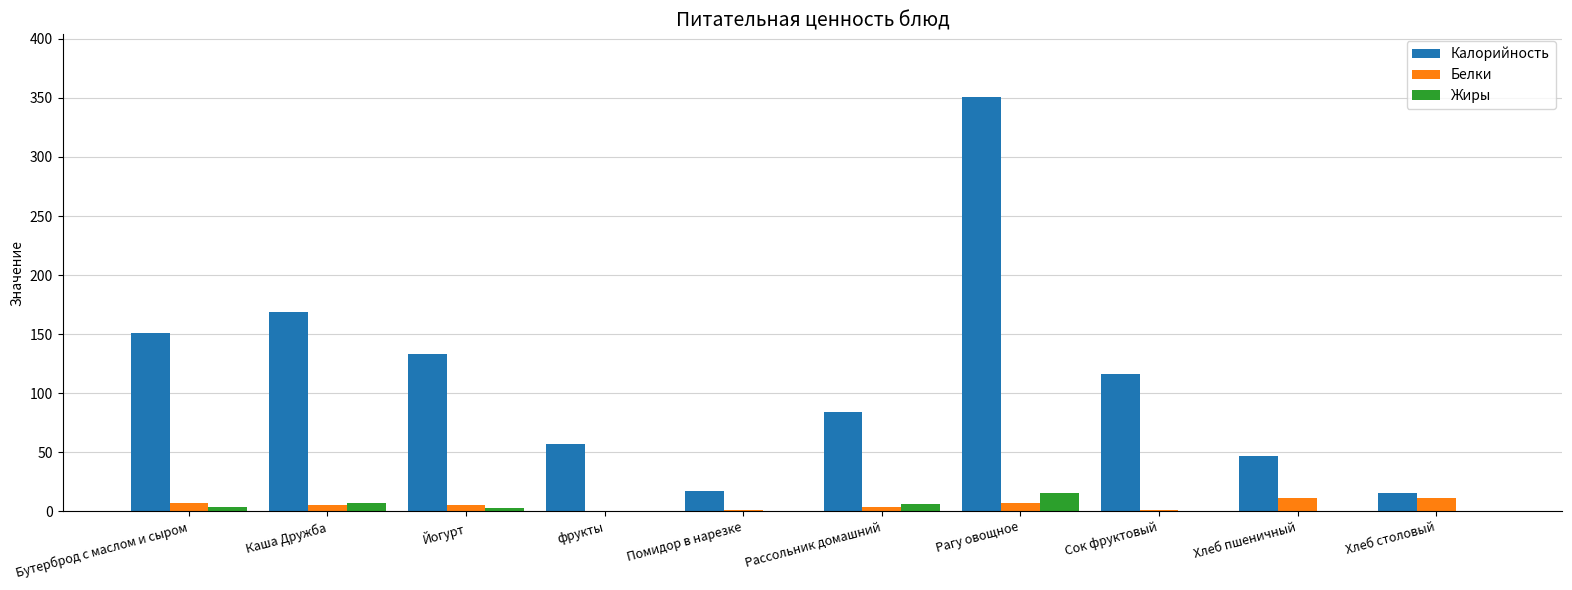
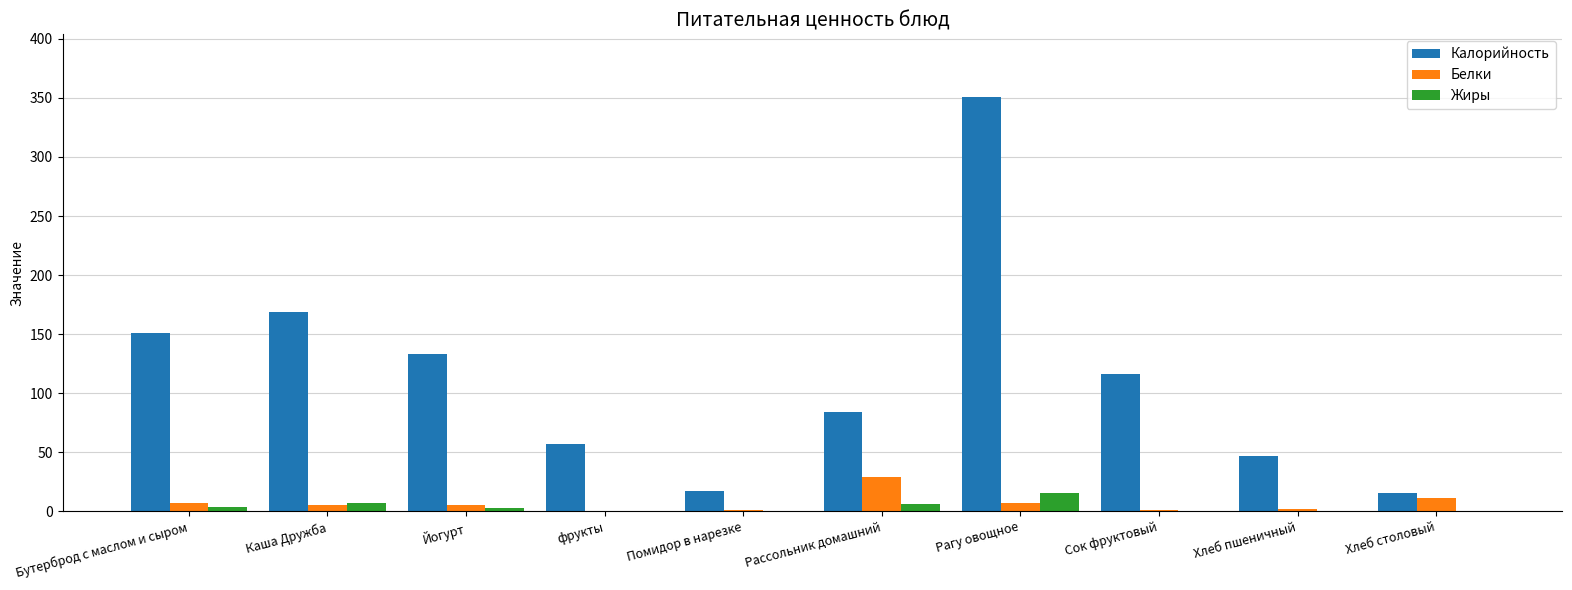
  {
    "Калорийность": {
      "Бутерброд с маслом и сыром": 151,
      "Каша Дружба": 169,
      "Йогурт": 133,
      "фрукты": 57,
      "Помидор в нарезке": 17,
      "Рассольник домашний": 84,
      "Рагу овощное": 351,
      "Сок фруктовый": 116,
      "Хлеб пшеничный": 47,
      "Хлеб столовый": 15
    },
    "Белки": {
      "Бутерброд с маслом и сыром": 7,
      "Каша Дружба": 5,
      "Йогурт": 5,
      "фрукты": 0,
-     "Рассольник домашний": 3,
+     "Рассольник домашний": 29,
      "Рагу овощное": 7,
-     "Хлеб пшеничный": 11,
+     "Хлеб пшеничный": 2,
      "Хлеб столовый": 11
    },
    "Жиры": {
      "Бутерброд с маслом и сыром": 3,
      "Каша Дружба": 7,
      "Йогурт": 3,
      "Рассольник домашний": 7,
      "Рагу овощное": 16
    }
  }
